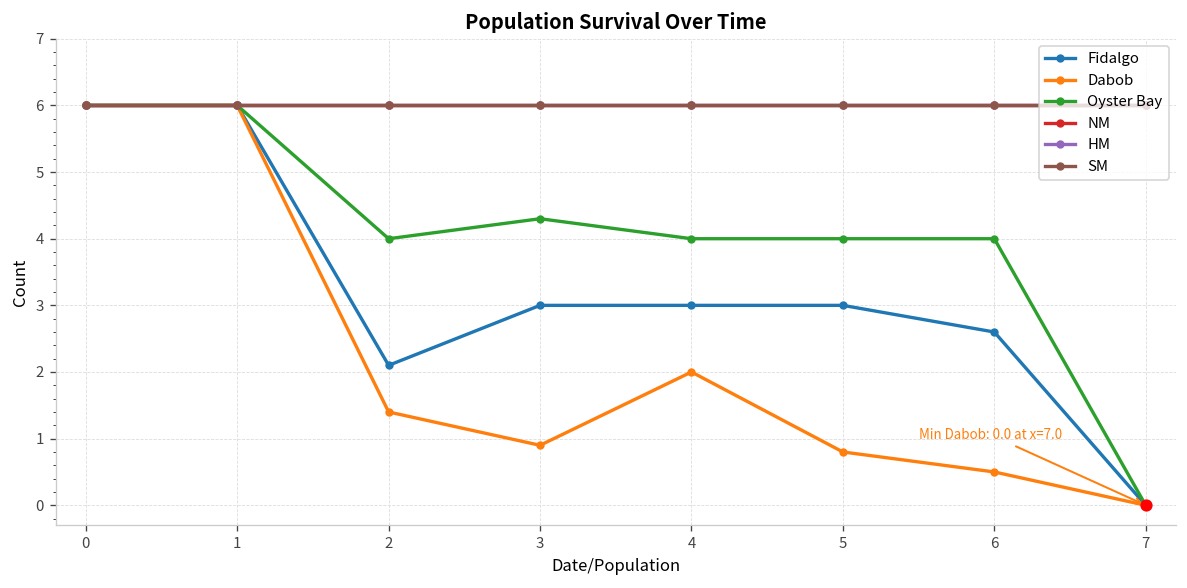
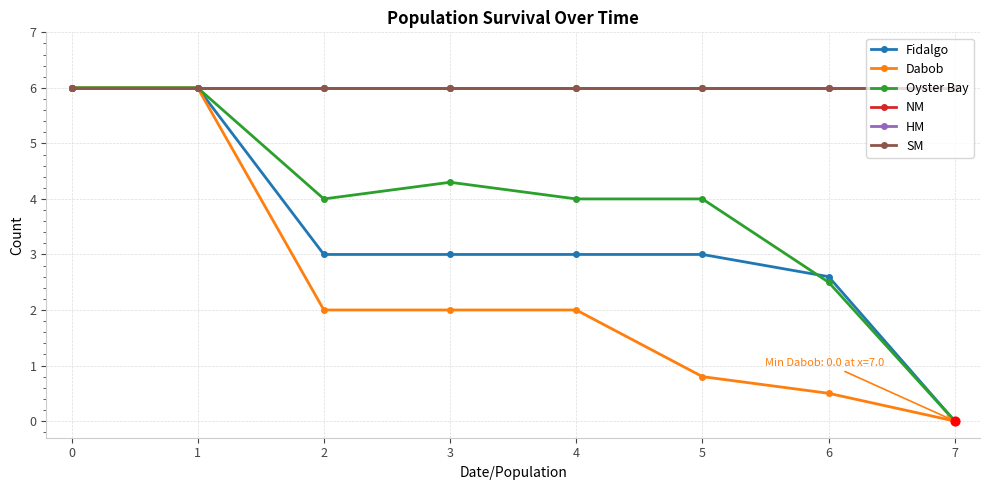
  {
    "Fidalgo": {
-     "2": 2.1,
+     "2": 3.0,
      "3": 3.0,
      "4": 3.0,
      "5": 3.0,
      "6": 2.6
    },
    "Dabob": {
-     "2": 1.4,
-     "3": 0.9,
+     "2": 2.0,
+     "3": 2.0,
      "4": 2.0,
      "5": 0.8
    },
    "Oyster Bay": {
      "2": 4.0,
      "3": 4.3,
      "4": 4.0,
      "5": 4.0,
-     "6": 4.0
+     "6": 2.5
    },
    "SM": {
      "2": 6.0,
      "3": 6.0,
      "4": 6.0,
      "5": 6.0,
      "6": 6.0
    }
  }
